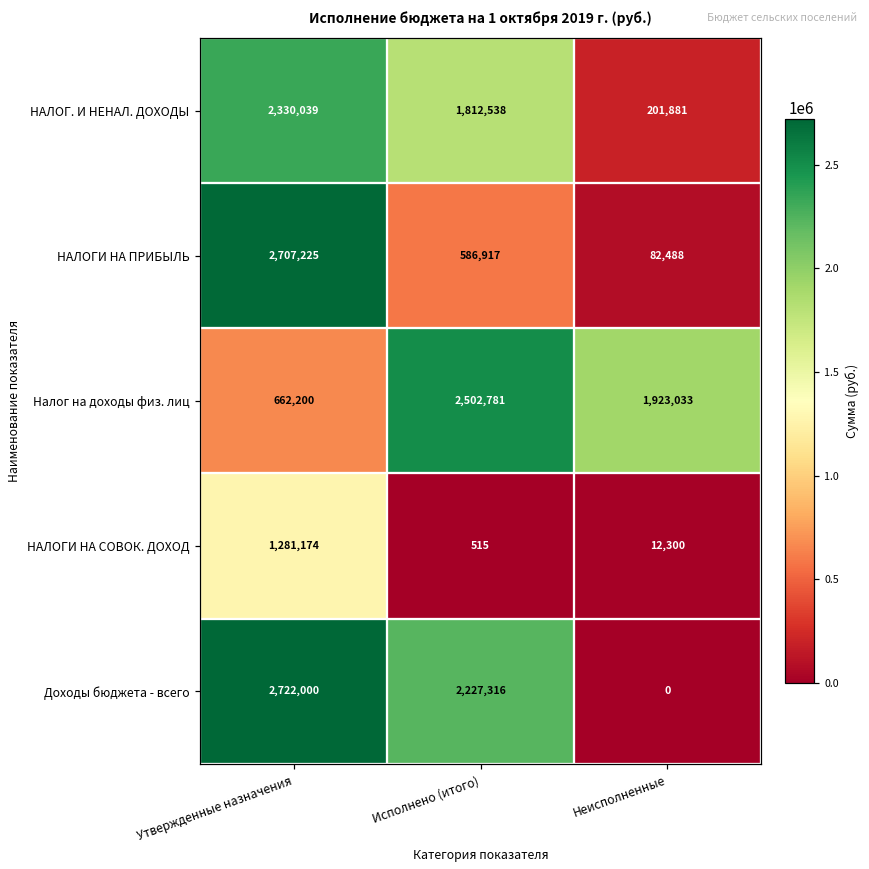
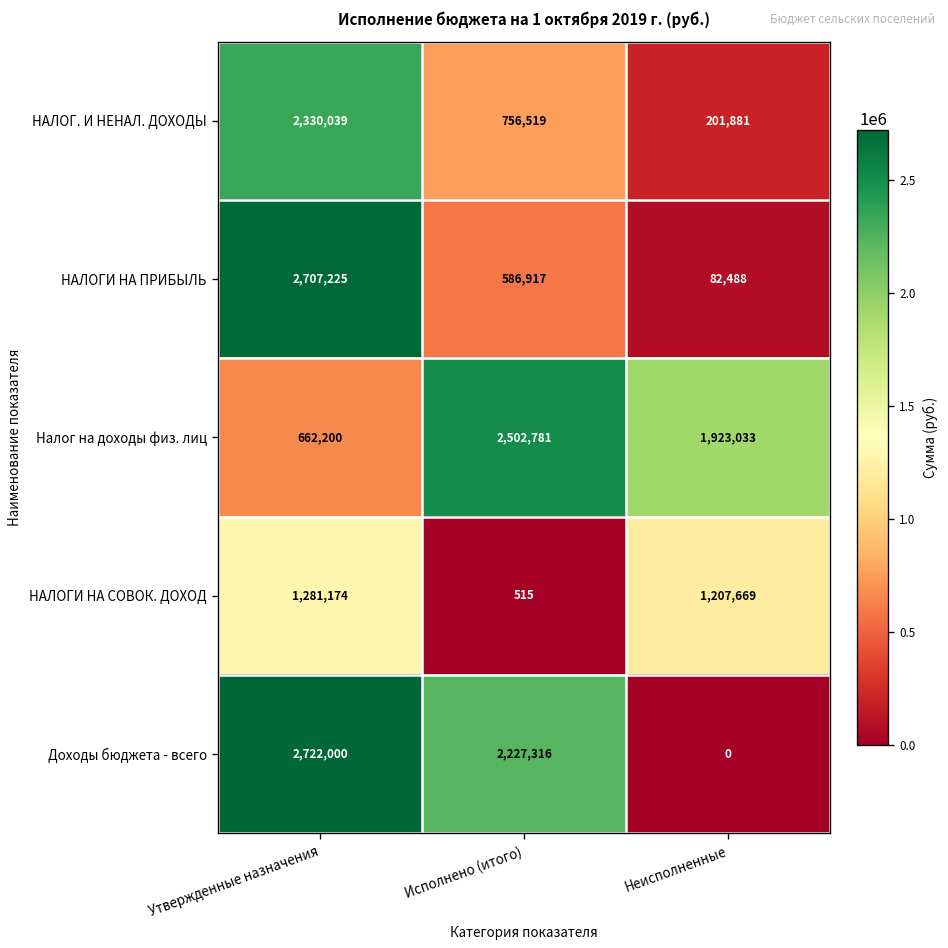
  {
    "НАЛОГ. И НЕНАЛ. ДОХОДЫ": {
      "Утвержденные назначения": "2,330,039",
-     "Исполнено (итого)": "1,812,538",
+     "Исполнено (итого)": "756,519",
      "Неисполненные": "201,881"
    },
    "НАЛОГИ НА ПРИБЫЛЬ": {
      "Утвержденные назначения": "2,707,225",
      "Исполнено (итого)": "586,917",
      "Неисполненные": "82,488"
    },
    "Налог на доходы физ. лиц": {
      "Утвержденные назначения": "662,200",
      "Исполнено (итого)": "2,502,781",
      "Неисполненные": "1,923,033"
    },
    "НАЛОГИ НА СОВОК. ДОХОД": {
      "Утвержденные назначения": "1,281,174",
      "Исполнено (итого)": "515",
-     "Неисполненные": "12,300"
+     "Неисполненные": "1,207,669"
    },
    "Доходы бюджета - всего": {
      "Утвержденные назначения": "2,722,000",
      "Исполнено (итого)": "2,227,316",
      "Неисполненные": "0"
    }
  }
